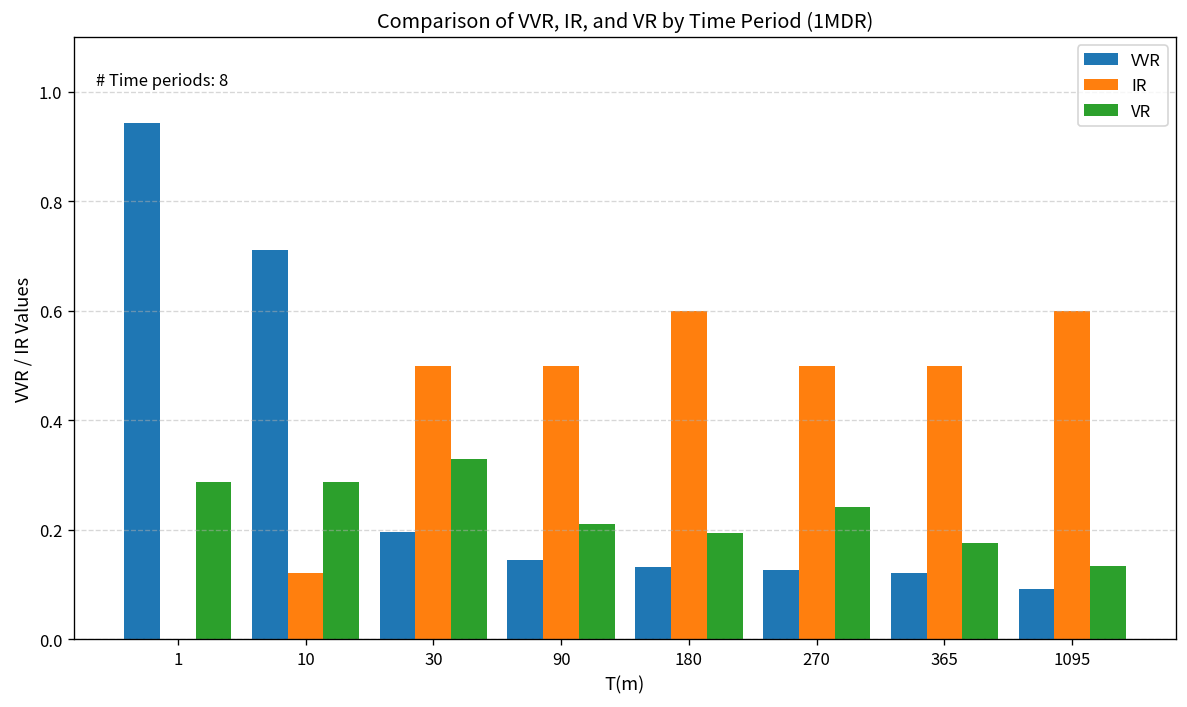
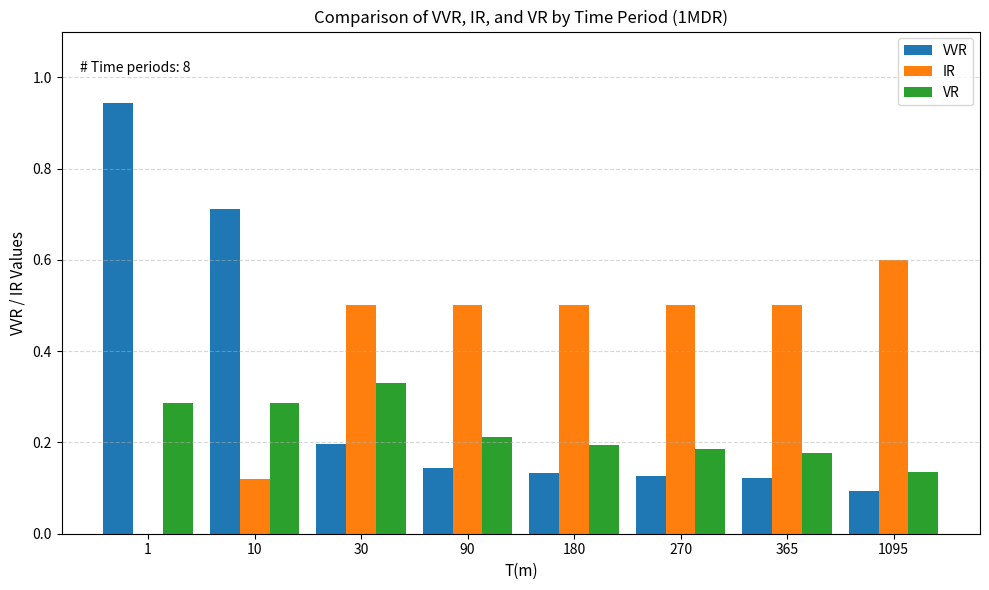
  {
    "VVR": {
      "1": 0.94,
      "10": 0.71,
      "30": 0.20,
      "90": 0.14,
      "180": 0.13,
      "270": 0.13,
      "365": 0.12,
      "1095": 0.09
    },
    "IR": {
      "1": 0.0,
      "10": 0.12,
      "30": 0.5,
      "90": 0.5,
-     "180": 0.6,
+     "180": 0.5,
      "270": 0.5,
      "365": 0.5,
      "1095": 0.6
    },
    "VR": {
      "1": 0.29,
      "10": 0.29,
      "30": 0.33,
      "90": 0.21,
      "180": 0.19,
-     "270": 0.24,
+     "270": 0.19,
      "365": 0.18,
      "1095": 0.13
    }
  }
